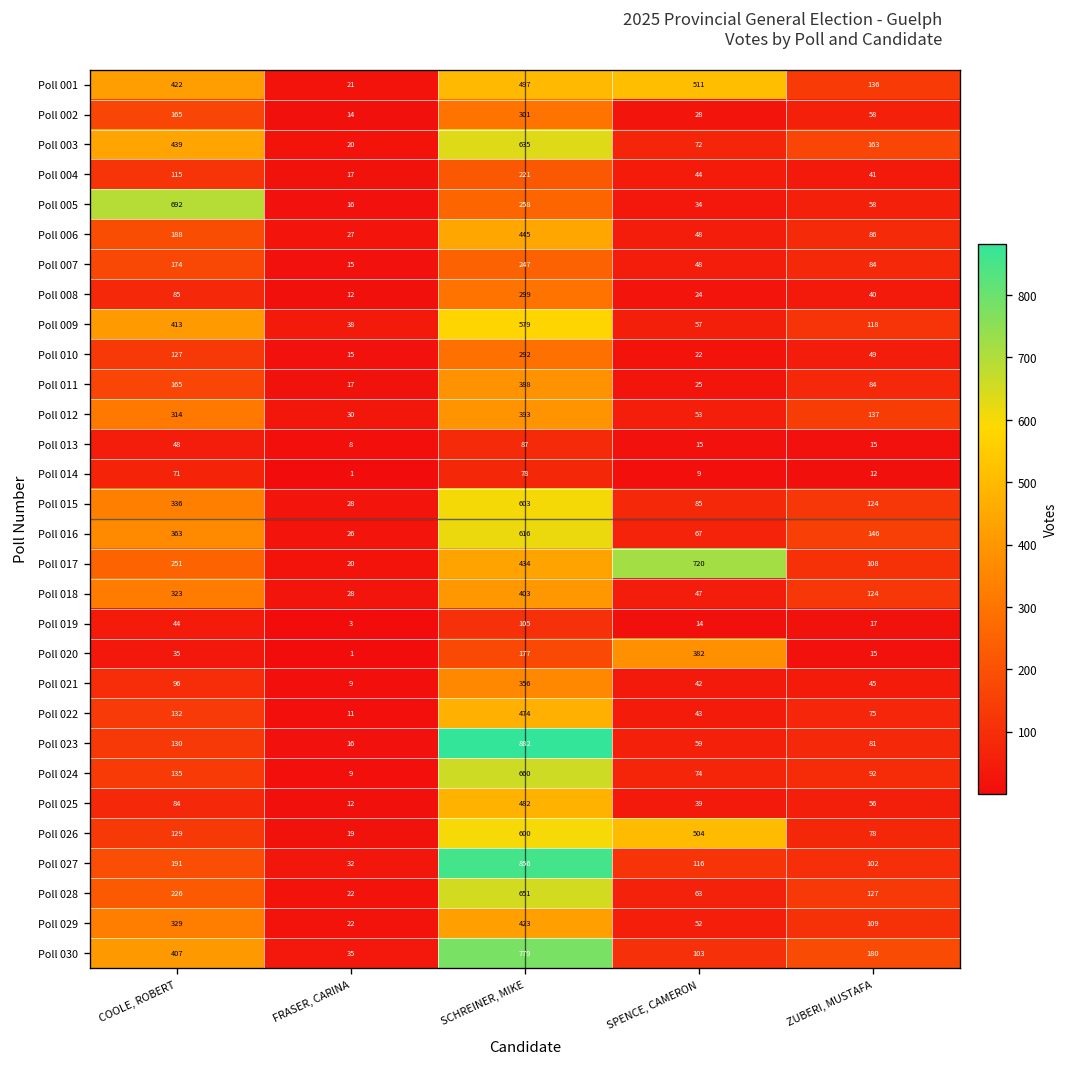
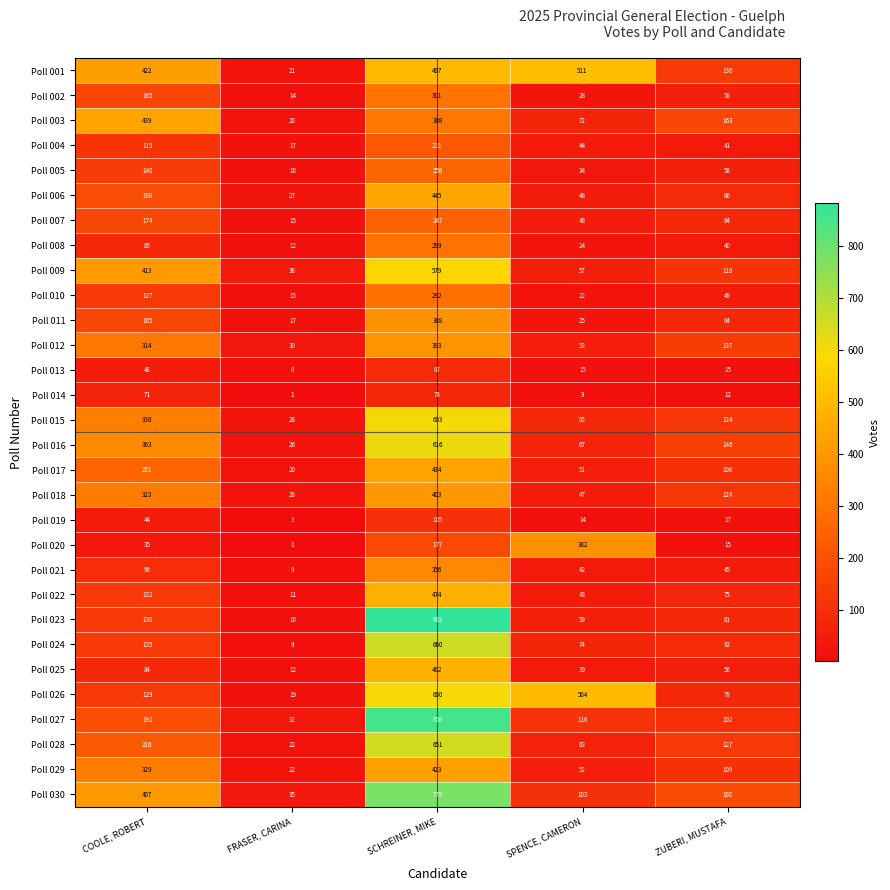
  {
    "Poll 001": {
      "COOLE, ROBERT": 422,
      "FRASER, CARINA": 21,
      "SCHREINER, MIKE": 497,
      "SPENCE, CAMERON": 511,
      "ZUBERI, MUSTAFA": 136
    },
    "Poll 002": {
      "COOLE, ROBERT": 165,
      "FRASER, CARINA": 14,
      "SCHREINER, MIKE": 301,
      "SPENCE, CAMERON": 28,
      "ZUBERI, MUSTAFA": 58
    },
    "Poll 003": {
      "COOLE, ROBERT": 439,
      "FRASER, CARINA": 20,
-     "SCHREINER, MIKE": 635,
+     "SCHREINER, MIKE": 308,
      "SPENCE, CAMERON": 72,
      "ZUBERI, MUSTAFA": 163
    },
    "Poll 004": {
      "COOLE, ROBERT": 115,
      "FRASER, CARINA": 17,
      "SCHREINER, MIKE": 221,
      "SPENCE, CAMERON": 44,
      "ZUBERI, MUSTAFA": 41
    },
    "Poll 005": {
-     "COOLE, ROBERT": 692,
+     "COOLE, ROBERT": 140,
      "FRASER, CARINA": 16,
      "SCHREINER, MIKE": 258,
      "SPENCE, CAMERON": 34,
      "ZUBERI, MUSTAFA": 58
    },
    "Poll 006": {
      "COOLE, ROBERT": 188,
      "FRASER, CARINA": 27,
      "SCHREINER, MIKE": 445,
      "SPENCE, CAMERON": 48,
      "ZUBERI, MUSTAFA": 86
    },
    "Poll 007": {
      "COOLE, ROBERT": 174,
      "FRASER, CARINA": 15,
      "SCHREINER, MIKE": 247,
      "SPENCE, CAMERON": 48,
      "ZUBERI, MUSTAFA": 84
    },
    "Poll 008": {
      "COOLE, ROBERT": 85,
      "FRASER, CARINA": 12,
      "SCHREINER, MIKE": 299,
      "SPENCE, CAMERON": 24,
      "ZUBERI, MUSTAFA": 40
    },
    "Poll 009": {
      "COOLE, ROBERT": 413,
      "FRASER, CARINA": 38,
      "SCHREINER, MIKE": 579,
      "SPENCE, CAMERON": 57,
      "ZUBERI, MUSTAFA": 118
    },
    "Poll 010": {
      "COOLE, ROBERT": 127,
      "FRASER, CARINA": 15,
      "SCHREINER, MIKE": 292,
      "SPENCE, CAMERON": 22,
      "ZUBERI, MUSTAFA": 49
    },
    "Poll 011": {
      "COOLE, ROBERT": 165,
      "FRASER, CARINA": 17,
      "SCHREINER, MIKE": 388,
      "SPENCE, CAMERON": 25,
      "ZUBERI, MUSTAFA": 84
    },
    "Poll 012": {
      "COOLE, ROBERT": 314,
      "FRASER, CARINA": 30,
      "SCHREINER, MIKE": 393,
      "SPENCE, CAMERON": 53,
      "ZUBERI, MUSTAFA": 137
    },
    "Poll 013": {
      "COOLE, ROBERT": 48,
      "FRASER, CARINA": 8,
      "SCHREINER, MIKE": 87,
      "SPENCE, CAMERON": 15,
      "ZUBERI, MUSTAFA": 15
    },
    "Poll 014": {
      "COOLE, ROBERT": 71,
      "FRASER, CARINA": 1,
      "SCHREINER, MIKE": 78,
      "SPENCE, CAMERON": 9,
      "ZUBERI, MUSTAFA": 12
    },
    "Poll 015": {
      "COOLE, ROBERT": 336,
      "FRASER, CARINA": 28,
      "SCHREINER, MIKE": 603,
      "SPENCE, CAMERON": 85,
      "ZUBERI, MUSTAFA": 124
    },
    "Poll 016": {
      "COOLE, ROBERT": 363,
      "FRASER, CARINA": 26,
      "SCHREINER, MIKE": 616,
      "SPENCE, CAMERON": 67,
      "ZUBERI, MUSTAFA": 146
    },
    "Poll 017": {
      "COOLE, ROBERT": 251,
      "FRASER, CARINA": 20,
      "SCHREINER, MIKE": 434,
-     "SPENCE, CAMERON": 720,
+     "SPENCE, CAMERON": 51,
      "ZUBERI, MUSTAFA": 108
    },
    "Poll 018": {
      "COOLE, ROBERT": 323,
      "FRASER, CARINA": 28,
      "SCHREINER, MIKE": 403,
      "SPENCE, CAMERON": 47,
      "ZUBERI, MUSTAFA": 124
    },
    "Poll 019": {
      "COOLE, ROBERT": 44,
      "FRASER, CARINA": 3,
      "SCHREINER, MIKE": 105,
      "SPENCE, CAMERON": 14,
      "ZUBERI, MUSTAFA": 17
    },
    "Poll 020": {
      "COOLE, ROBERT": 35,
      "FRASER, CARINA": 1,
      "SCHREINER, MIKE": 177,
      "SPENCE, CAMERON": 382,
      "ZUBERI, MUSTAFA": 15
    },
    "Poll 021": {
      "COOLE, ROBERT": 96,
      "FRASER, CARINA": 9,
      "SCHREINER, MIKE": 356,
      "SPENCE, CAMERON": 42,
      "ZUBERI, MUSTAFA": 45
    },
    "Poll 022": {
      "COOLE, ROBERT": 132,
      "FRASER, CARINA": 11,
      "SCHREINER, MIKE": 474,
      "SPENCE, CAMERON": 43,
      "ZUBERI, MUSTAFA": 75
    },
    "Poll 023": {
      "COOLE, ROBERT": 130,
      "FRASER, CARINA": 16,
      "SCHREINER, MIKE": 882,
      "SPENCE, CAMERON": 59,
      "ZUBERI, MUSTAFA": 81
    },
    "Poll 024": {
      "COOLE, ROBERT": 135,
      "FRASER, CARINA": 9,
      "SCHREINER, MIKE": 660,
      "SPENCE, CAMERON": 74,
      "ZUBERI, MUSTAFA": 92
    },
    "Poll 025": {
      "COOLE, ROBERT": 84,
      "FRASER, CARINA": 12,
      "SCHREINER, MIKE": 482,
      "SPENCE, CAMERON": 39,
      "ZUBERI, MUSTAFA": 56
    },
    "Poll 026": {
      "COOLE, ROBERT": 129,
      "FRASER, CARINA": 19,
      "SCHREINER, MIKE": 600,
      "SPENCE, CAMERON": 504,
      "ZUBERI, MUSTAFA": 78
    },
    "Poll 027": {
      "COOLE, ROBERT": 191,
      "FRASER, CARINA": 32,
      "SCHREINER, MIKE": 856,
      "SPENCE, CAMERON": 116,
      "ZUBERI, MUSTAFA": 102
    },
    "Poll 028": {
      "COOLE, ROBERT": 226,
      "FRASER, CARINA": 22,
      "SCHREINER, MIKE": 651,
      "SPENCE, CAMERON": 63,
      "ZUBERI, MUSTAFA": 127
    },
    "Poll 029": {
      "COOLE, ROBERT": 329,
      "FRASER, CARINA": 22,
      "SCHREINER, MIKE": 423,
      "SPENCE, CAMERON": 52,
      "ZUBERI, MUSTAFA": 109
    },
    "Poll 030": {
      "COOLE, ROBERT": 407,
      "FRASER, CARINA": 35,
      "SCHREINER, MIKE": 779,
      "SPENCE, CAMERON": 103,
      "ZUBERI, MUSTAFA": 180
    }
  }
